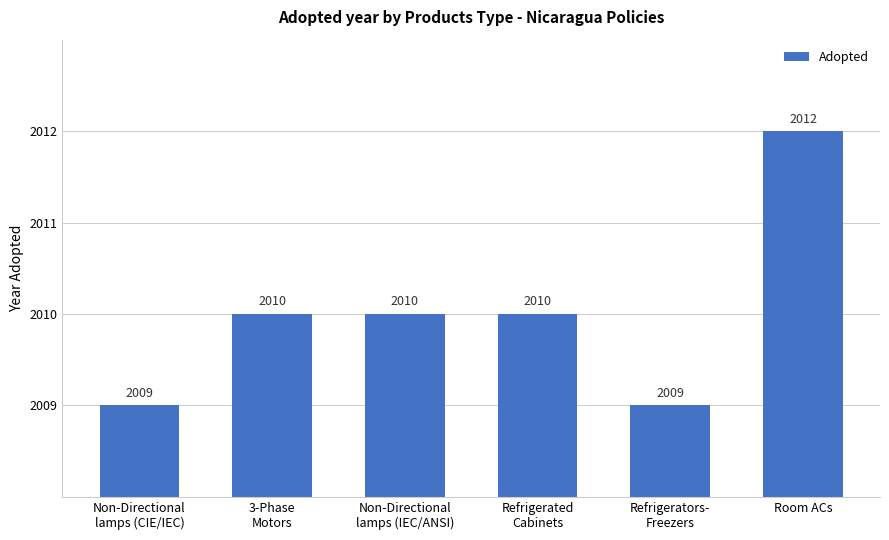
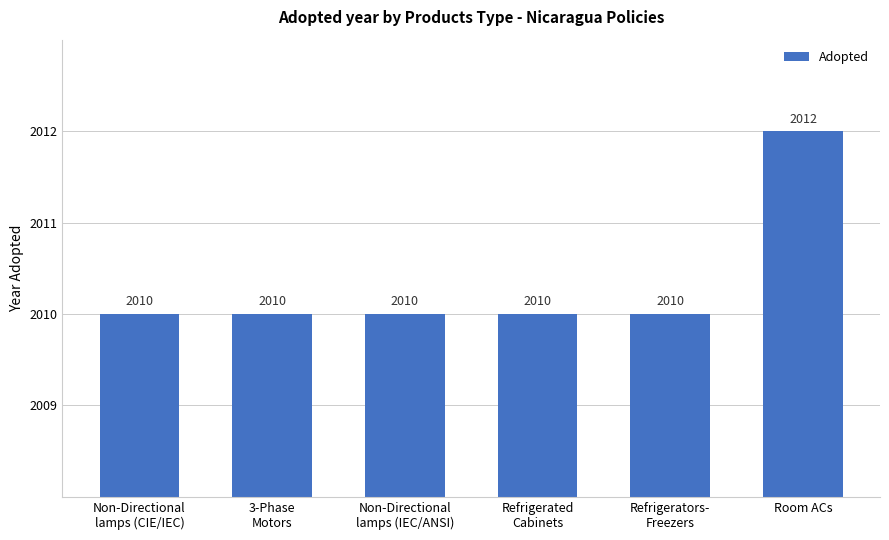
  {
-   "Non-Directional lamps (CIE/IEC)": 2009,
+   "Non-Directional lamps (CIE/IEC)": 2010,
    "3-Phase Motors": 2010,
    "Non-Directional lamps (IEC/ANSI)": 2010,
    "Refrigerated Cabinets": 2010,
-   "Refrigerators- Freezers": 2009,
+   "Refrigerators- Freezers": 2010,
    "Room ACs": 2012
  }
